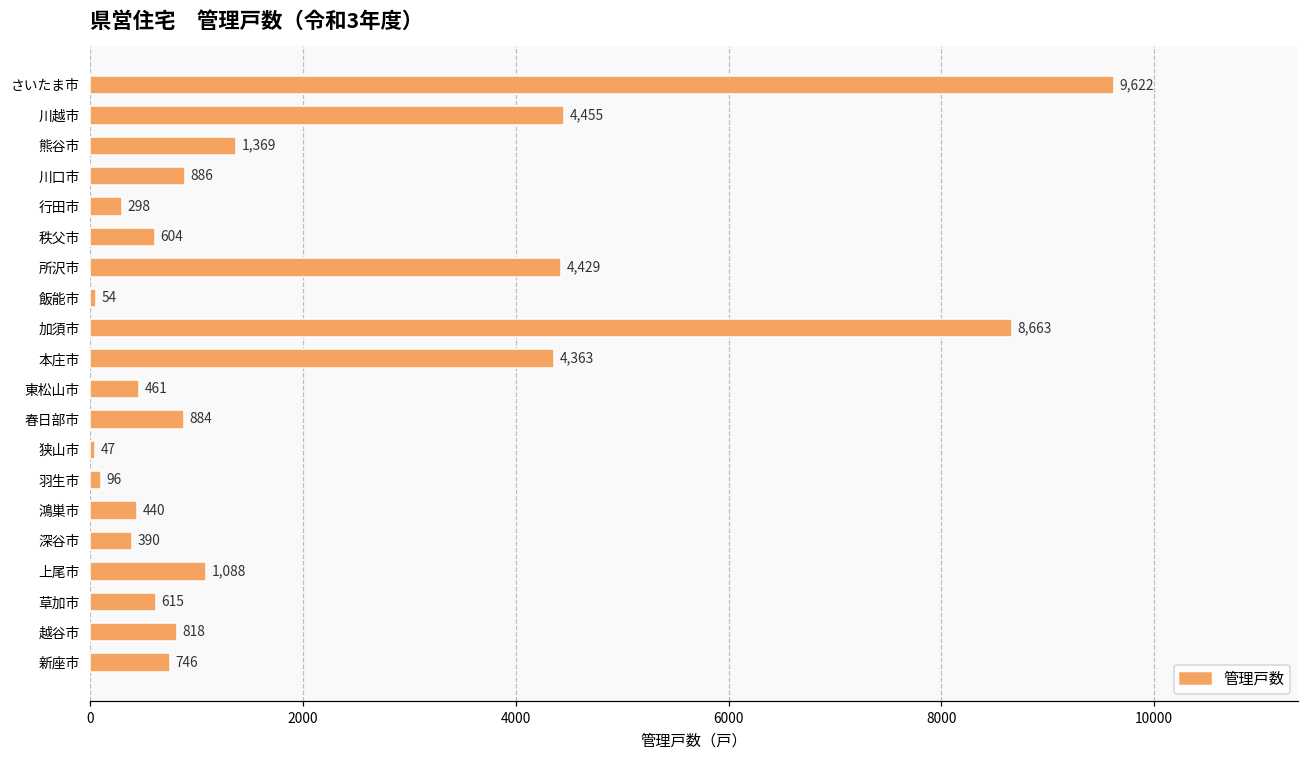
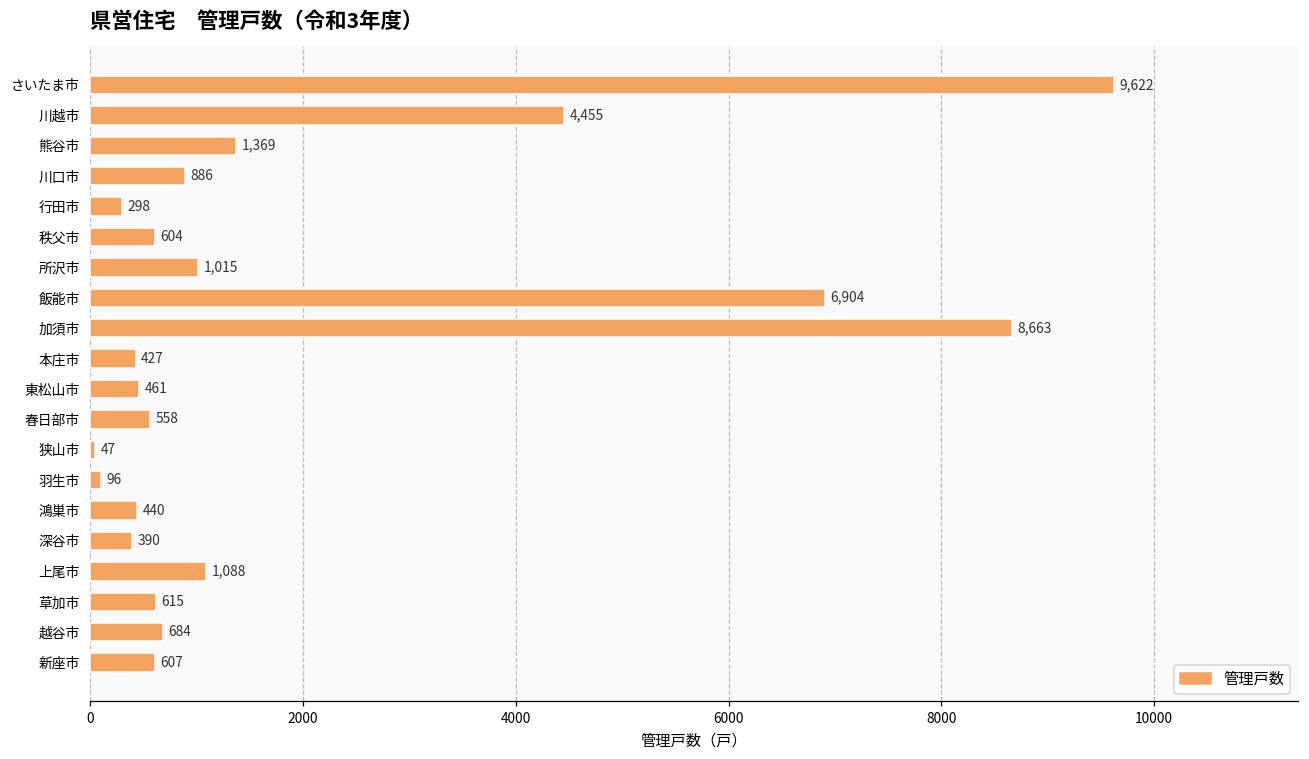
  {
    "さいたま市": "9,622",
    "川越市": "4,455",
    "熊谷市": "1,369",
    "川口市": "886",
    "行田市": "298",
    "秩父市": "604",
-   "所沢市": "4,429",
-   "飯能市": "54",
+   "所沢市": "1,015",
+   "飯能市": "6,904",
    "加須市": "8,663",
-   "本庄市": "4,363",
+   "本庄市": "427",
    "東松山市": "461",
-   "春日部市": "884",
+   "春日部市": "558",
    "狭山市": "47",
    "羽生市": "96",
    "鴻巣市": "440",
    "深谷市": "390",
    "上尾市": "1,088",
    "草加市": "615",
-   "越谷市": "818",
-   "新座市": "746"
+   "越谷市": "684",
+   "新座市": "607"
  }
